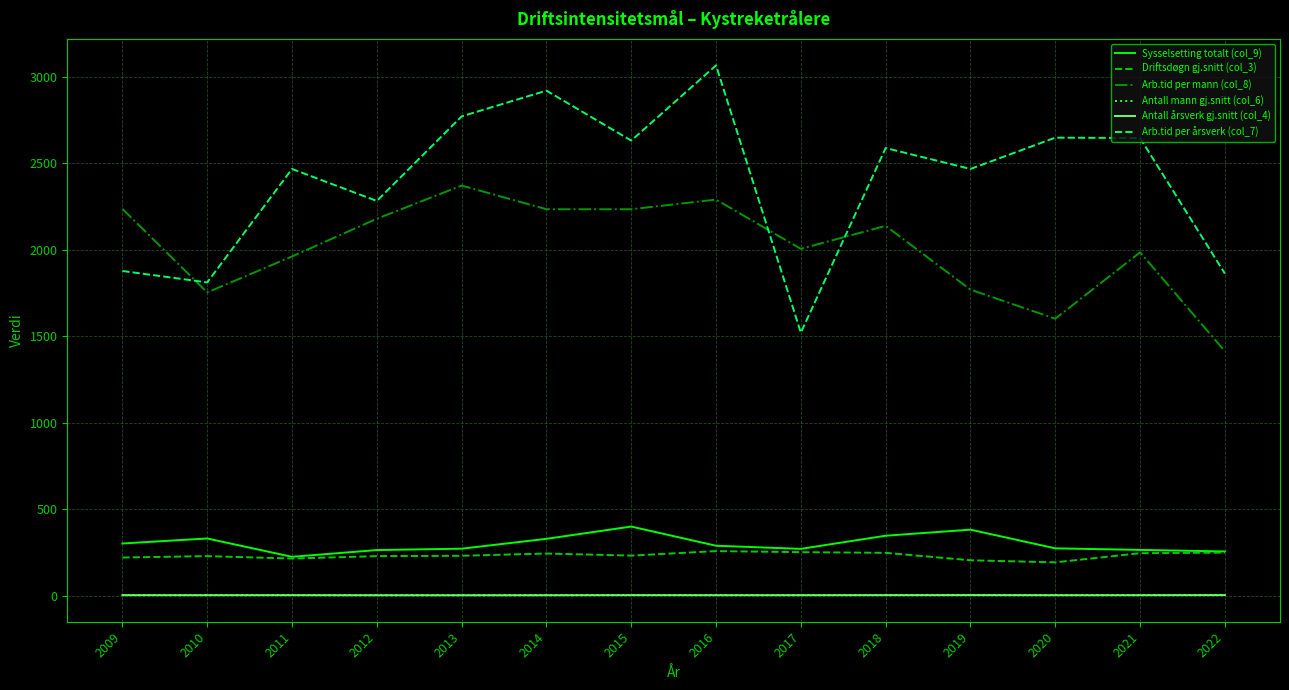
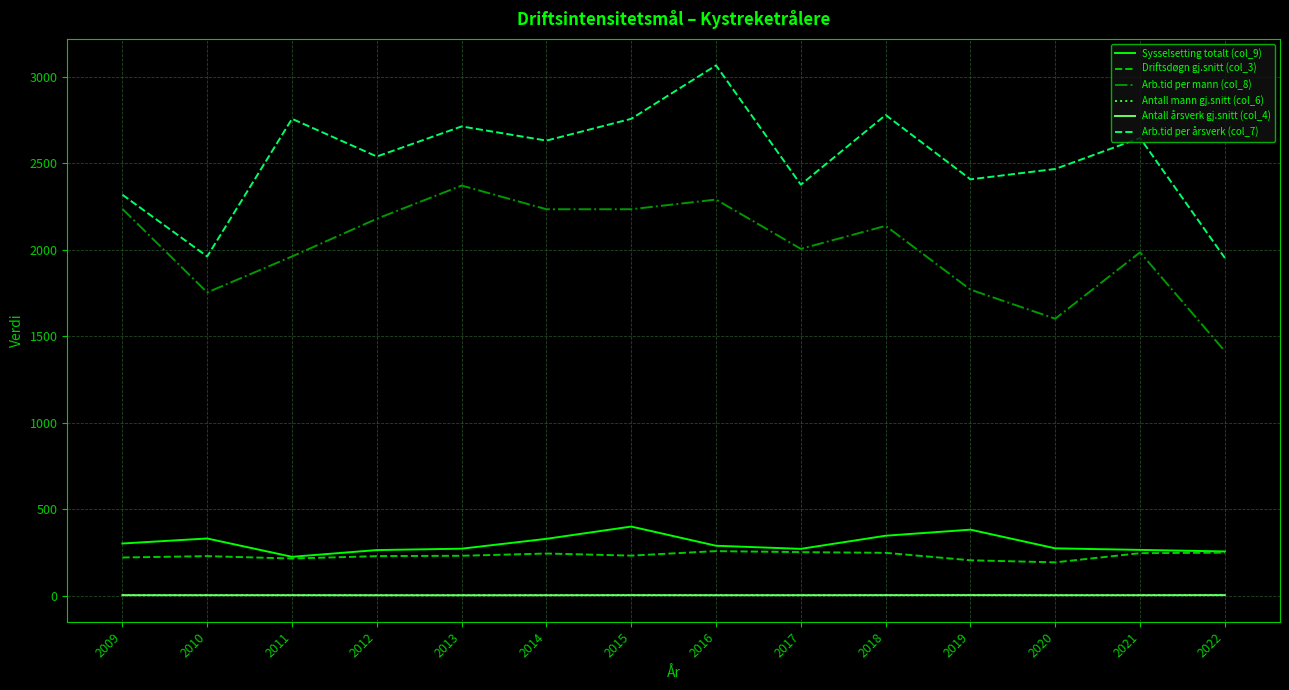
  {
    "Antall årsverk gj.snitt (col_4)": {
      "2009": 0,
      "2010": 0,
      "2011": 0,
      "2012": 0,
      "2013": 0,
      "2014": 0,
      "2015": 0,
      "2016": 0,
      "2017": 0,
      "2018": 0,
      "2019": 0,
      "2020": 0,
      "2021": 0,
      "2022": 0
    },
    "Arb.tid per årsverk (col_7)": {
-     "2009": 1880,
-     "2010": 1810,
-     "2011": 2470,
-     "2012": 2280,
-     "2013": 2770,
-     "2014": 2920,
-     "2015": 2630,
+     "2009": 2320,
+     "2010": 1960,
+     "2011": 2760,
+     "2012": 2540,
+     "2013": 2710,
+     "2014": 2630,
+     "2015": 2760,
      "2016": 3070,
-     "2017": 1520,
-     "2018": 2590,
-     "2019": 2470,
-     "2020": 2650,
-     "2022": 1860
+     "2017": 2380,
+     "2018": 2780,
+     "2019": 2410,
+     "2020": 2470,
+     "2022": 1950
    }
  }
